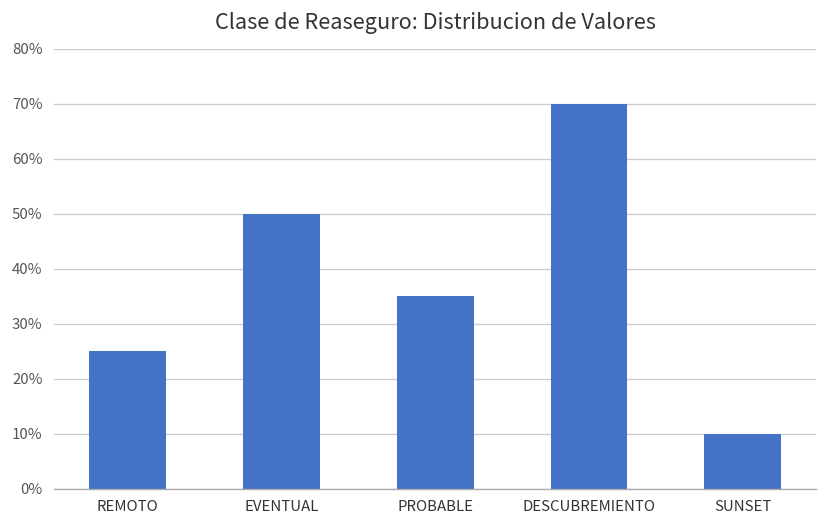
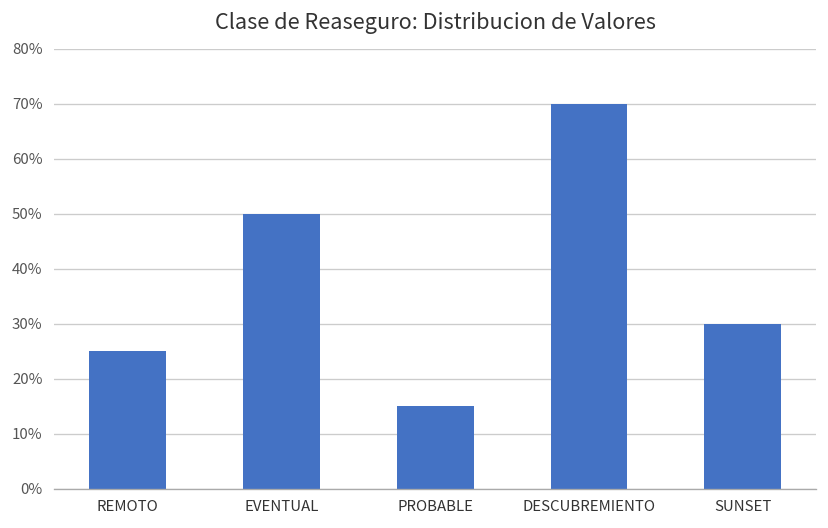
  {
    "REMOTO": "25%",
    "EVENTUAL": "50%",
-   "PROBABLE": "35%",
+   "PROBABLE": "15%",
    "DESCUBREMIENTO": "70%",
-   "SUNSET": "10%"
+   "SUNSET": "30%"
  }
